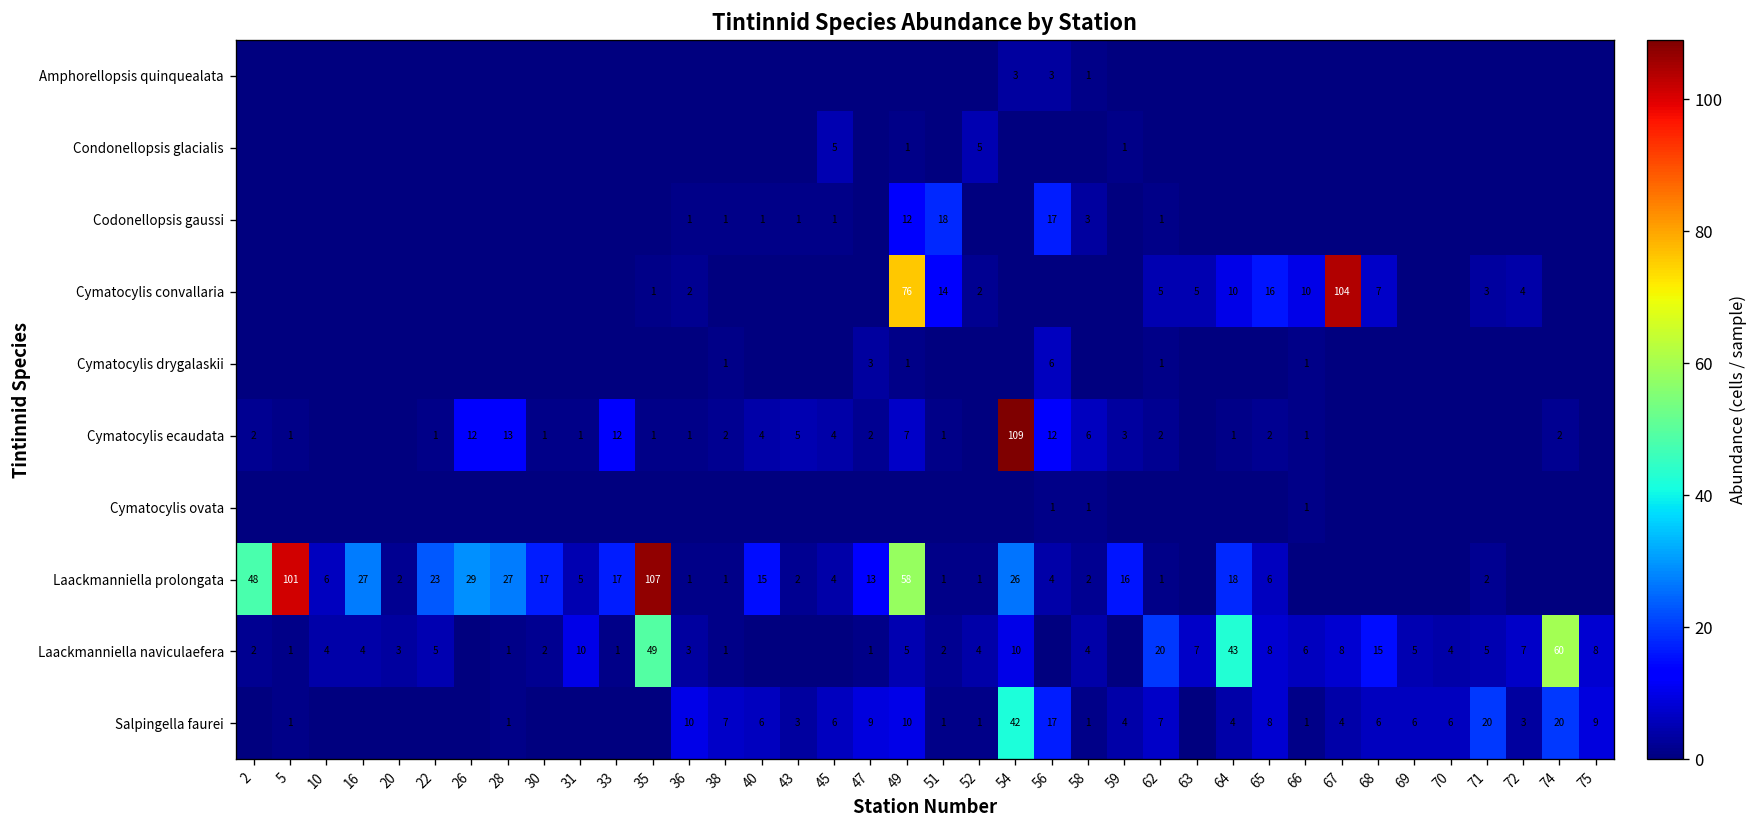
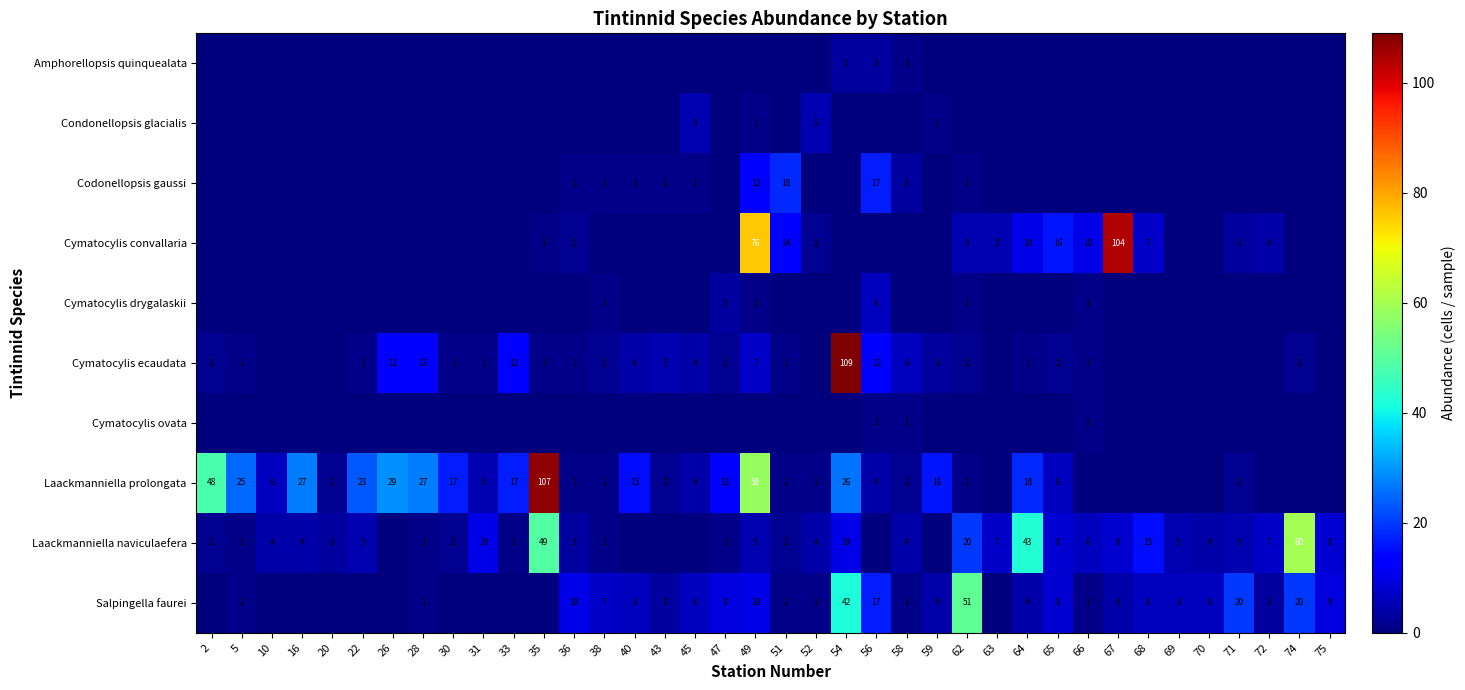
  {
    "Amphorellopsis quinquealata": {
      "54": 3,
      "56": 3,
      "58": 1
    },
    "Condonellopsis glacialis": {
      "45": 5,
      "49": 1,
      "52": 5,
      "59": 1
    },
    "Codonellopsis gaussi": {
      "36": 1,
      "38": 1,
      "40": 1,
      "43": 1,
      "45": 1,
      "49": 12,
      "51": 18,
      "56": 17,
      "58": 3,
      "62": 1
    },
    "Cymatocylis convallaria": {
      "35": 1,
      "36": 2,
      "49": 76,
      "51": 14,
      "52": 2,
      "62": 5,
      "63": 5,
      "64": 10,
      "65": 16,
      "66": 10,
      "67": 104,
      "68": 7,
      "71": 3,
      "72": 4
    },
    "Cymatocylis drygalaskii": {
      "38": 1,
      "47": 3,
      "49": 1,
      "56": 6,
      "62": 1,
      "66": 1
    },
    "Cymatocylis ecaudata": {
      "2": 2,
      "5": 1,
      "22": 1,
      "26": 12,
      "28": 13,
      "30": 1,
      "31": 1,
      "33": 12,
      "35": 1,
      "36": 1,
      "38": 2,
      "40": 4,
      "43": 5,
      "45": 4,
      "47": 2,
      "49": 7,
      "51": 1,
      "54": 109,
      "56": 12,
      "58": 6,
      "59": 3,
      "62": 2,
      "64": 1,
      "65": 2,
      "66": 1,
      "74": 2
    },
    "Cymatocylis ovata": {
      "56": 1,
      "58": 1,
      "66": 1
    },
    "Laackmanniella prolongata": {
      "2": 48,
-     "5": 101,
+     "5": 25,
      "10": 6,
      "16": 27,
      "20": 2,
      "22": 23,
      "26": 29,
      "28": 27,
      "30": 17,
      "31": 5,
      "33": 17,
      "35": 107,
      "36": 1,
      "38": 1,
      "40": 15,
      "43": 2,
      "45": 4,
      "47": 13,
      "49": 58,
      "51": 1,
      "52": 1,
      "54": 26,
      "56": 4,
      "58": 2,
      "59": 16,
      "62": 1,
      "64": 18,
      "65": 6,
      "71": 2
    },
    "Laackmanniella naviculaefera": {
      "2": 2,
      "5": 1,
      "10": 4,
      "16": 4,
      "20": 3,
      "22": 5,
      "28": 1,
      "30": 2,
      "31": 10,
      "33": 1,
      "35": 49,
      "36": 3,
      "38": 1,
      "47": 1,
      "49": 5,
      "51": 2,
      "52": 4,
      "54": 10,
      "58": 4,
      "62": 20,
      "63": 7,
      "64": 43,
      "65": 8,
      "66": 6,
      "67": 8,
      "68": 15,
      "69": 5,
      "70": 4,
      "71": 5,
      "72": 7,
      "74": 60,
      "75": 8
    },
    "Salpingella faurei": {
      "5": 1,
      "28": 1,
      "36": 10,
      "38": 7,
      "40": 6,
      "43": 3,
      "45": 6,
      "47": 9,
      "49": 10,
      "51": 1,
      "52": 1,
      "54": 42,
      "56": 17,
      "58": 1,
      "59": 4,
-     "62": 7,
+     "62": 51,
      "64": 4,
      "65": 8,
      "66": 1,
      "67": 4,
      "68": 6,
      "69": 6,
      "70": 6,
      "71": 20,
      "72": 3,
      "74": 20,
      "75": 9
    }
  }
